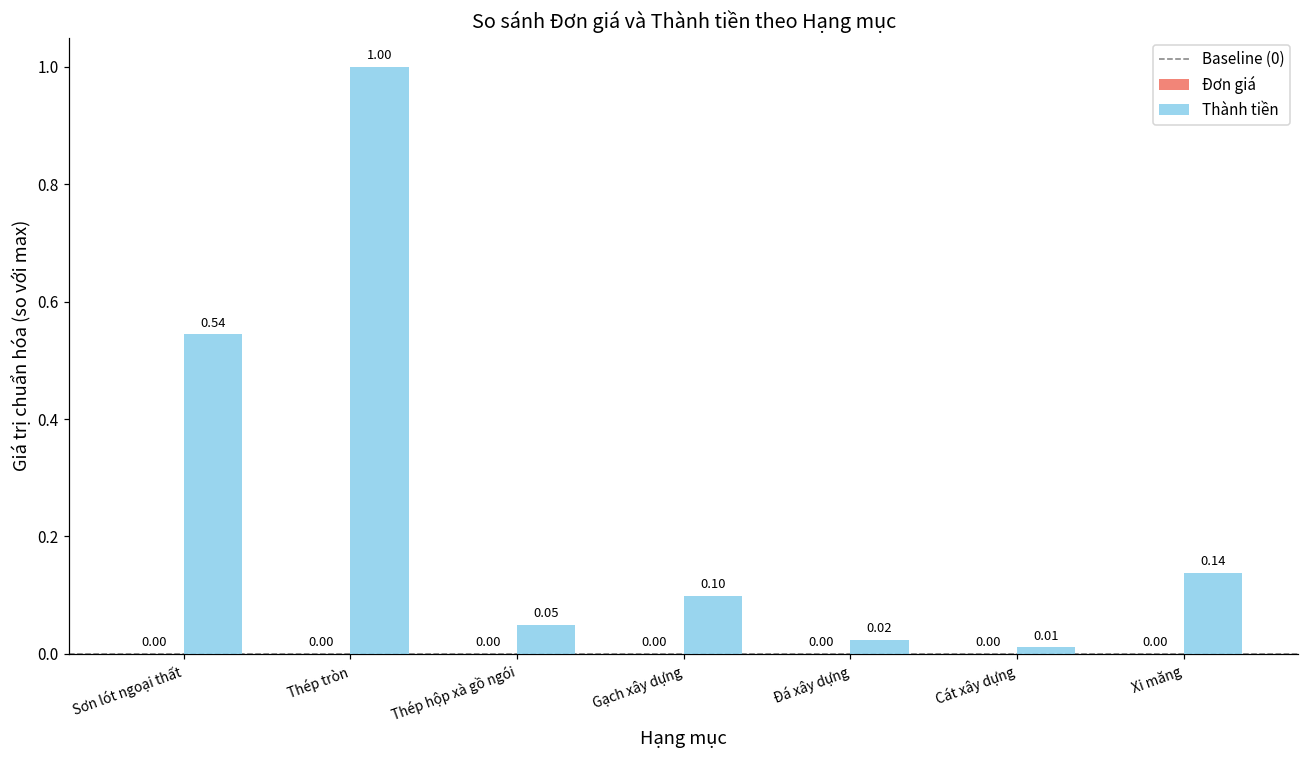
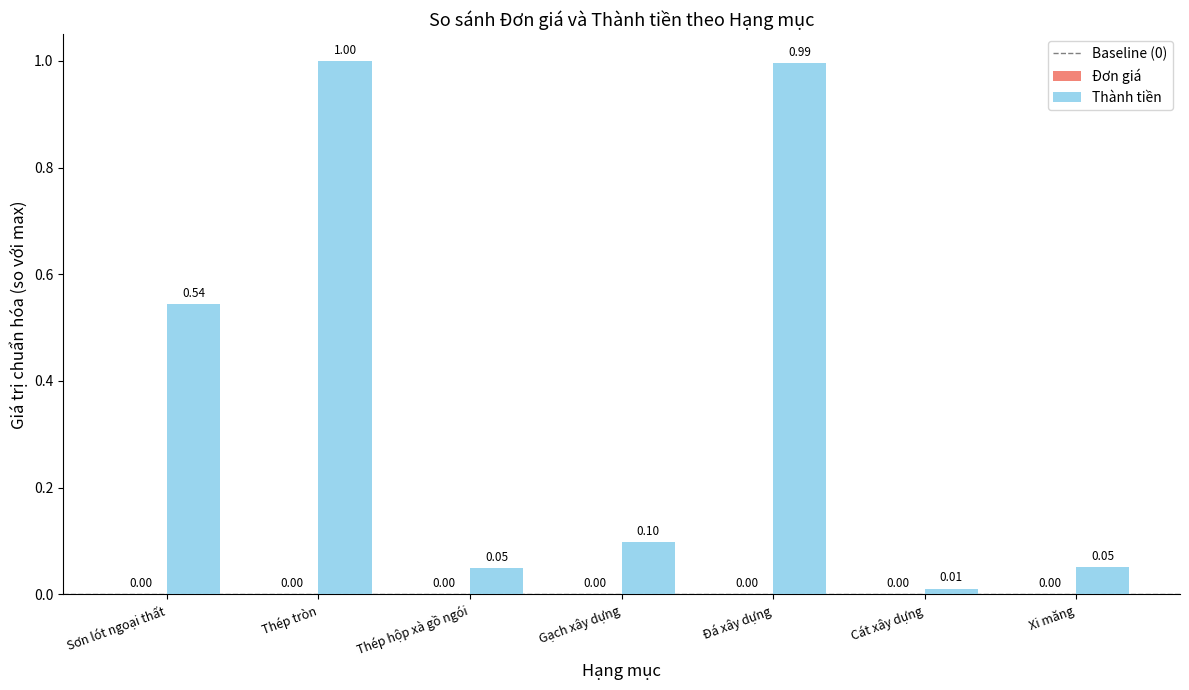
  {
    "Đơn giá": {
      "Sơn lót ngoại thất": 0.00,
      "Thép tròn": 0.00,
      "Thép hộp xà gồ ngói": 0.00,
      "Gạch xây dựng": 0.00,
      "Đá xây dựng": 0.00,
      "Cát xây dựng": 0.00,
      "Xi măng": 0.00
    },
    "Thành tiền": {
      "Sơn lót ngoại thất": 0.54,
      "Thép tròn": 1.00,
      "Thép hộp xà gồ ngói": 0.05,
      "Gạch xây dựng": 0.10,
-     "Đá xây dựng": 0.02,
+     "Đá xây dựng": 0.99,
      "Cát xây dựng": 0.01,
-     "Xi măng": 0.14
+     "Xi măng": 0.05
    }
  }
